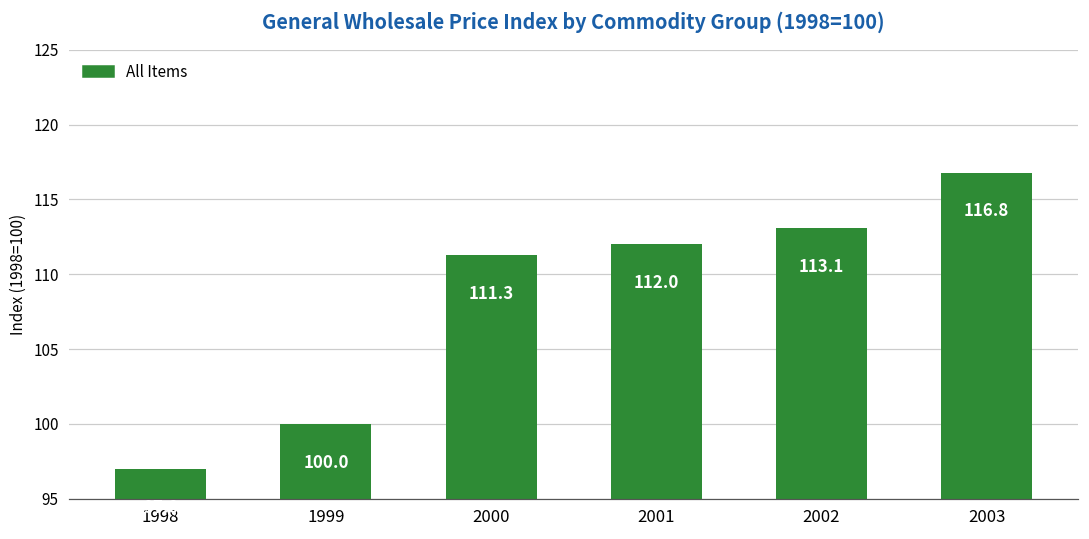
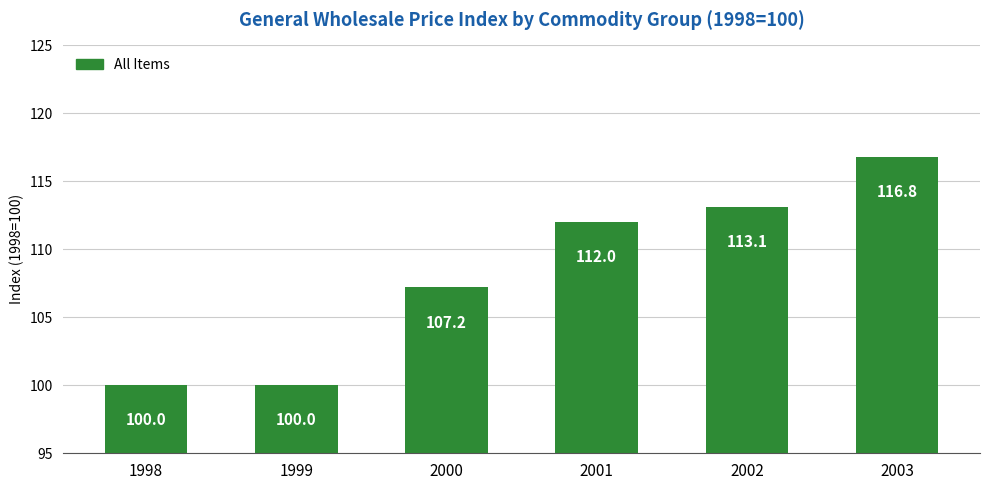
  {
-   "1998": 97,
+   "1998": 100,
    "1999": 100.0,
-   "2000": 111.3,
+   "2000": 107.2,
    "2001": 112.0,
    "2002": 113.1,
    "2003": 116.8
  }
